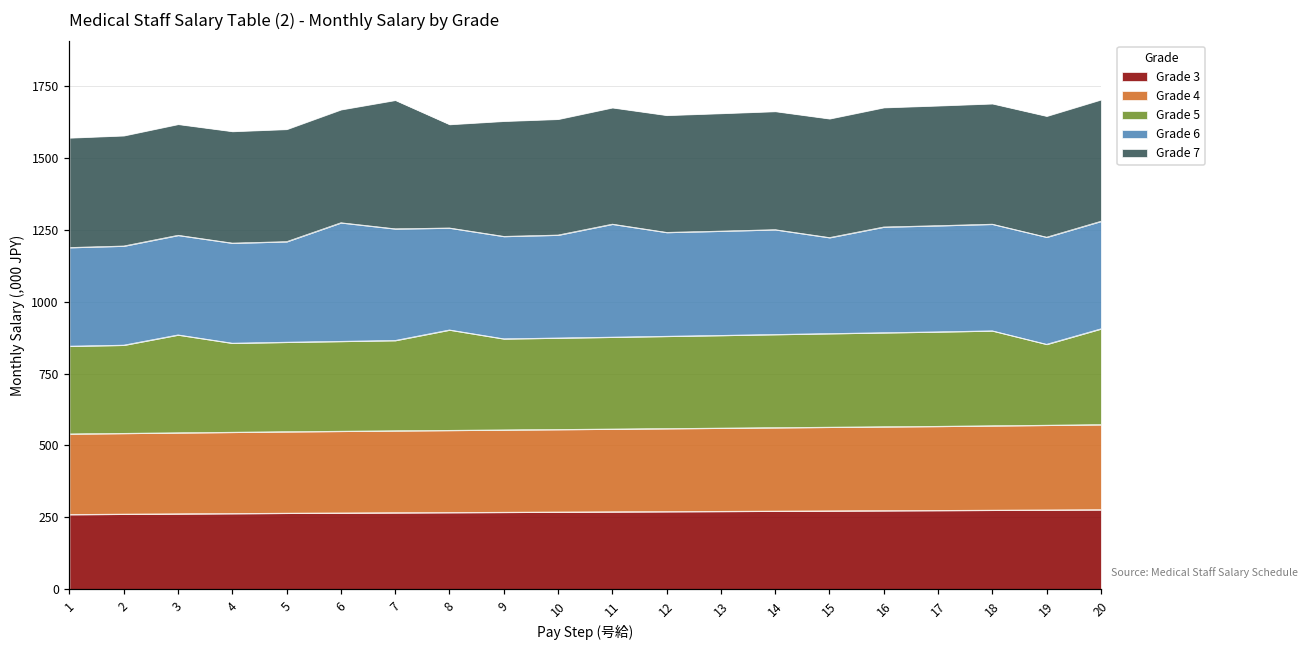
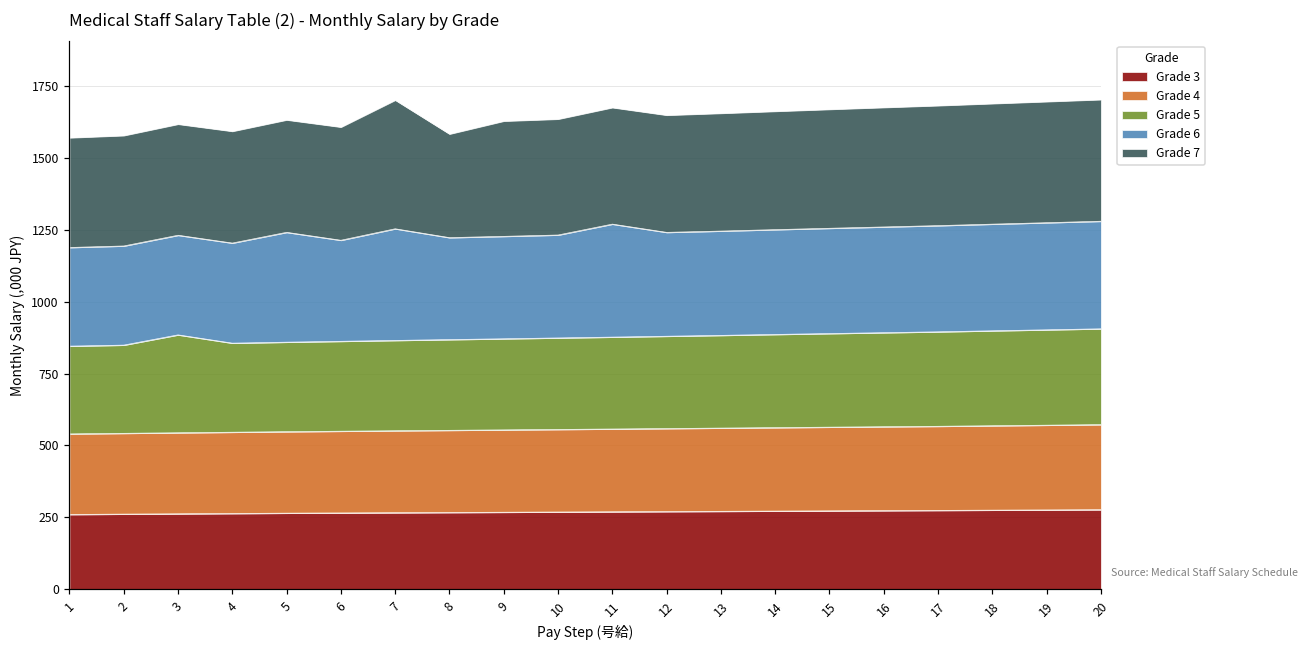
  {
    "Grade 3": {
      "1": 260,
      "2": 260,
      "3": 260,
      "4": 260,
      "5": 260,
      "6": 270,
      "7": 270,
      "8": 270,
      "9": 270,
      "10": 270,
      "11": 270,
      "12": 270,
      "13": 270,
      "14": 270,
      "15": 270,
      "16": 270,
      "17": 270,
      "18": 280,
      "19": 280,
      "20": 280
    },
    "Grade 4": {
      "1": 280,
      "2": 280,
      "3": 280,
      "4": 280,
      "5": 280,
      "6": 280,
      "7": 290,
      "8": 290,
      "9": 290,
      "10": 290,
      "11": 290,
      "12": 290,
      "13": 290,
      "14": 290,
      "15": 290,
      "16": 290,
      "17": 290,
      "18": 290,
      "19": 290,
      "20": 300
    },
    "Grade 5": {
      "1": 310,
      "2": 310,
      "3": 340,
      "4": 310,
      "5": 310,
      "6": 310,
      "7": 310,
-     "8": 350,
+     "8": 320,
      "9": 320,
      "10": 320,
      "11": 320,
      "12": 320,
      "13": 320,
      "14": 320,
      "15": 330,
      "16": 330,
      "17": 330,
      "18": 330,
-     "19": 280,
+     "19": 330,
      "20": 330
    },
    "Grade 6": {
      "1": 340,
      "2": 340,
      "3": 350,
      "4": 350,
-     "5": 350,
-     "6": 410,
+     "5": 380,
+     "6": 350,
      "7": 390,
      "8": 350,
      "9": 360,
      "10": 360,
      "11": 390,
      "12": 360,
      "13": 360,
      "14": 360,
-     "15": 330,
+     "15": 370,
      "16": 370,
      "17": 370,
      "18": 370,
      "19": 370,
      "20": 370
    },
    "Grade 7": {
      "1": 380,
      "2": 380,
      "3": 390,
      "4": 390,
      "5": 390,
      "6": 390,
      "7": 450,
      "8": 360,
      "9": 400,
      "10": 400,
      "11": 410,
      "12": 410,
      "13": 410,
      "14": 410,
      "15": 410,
      "16": 420,
      "17": 420,
      "18": 420,
      "19": 420,
      "20": 420
    }
  }
